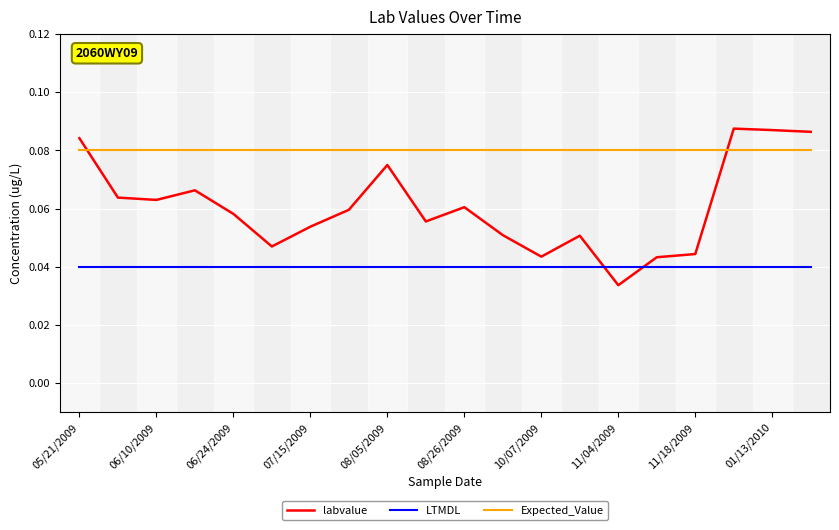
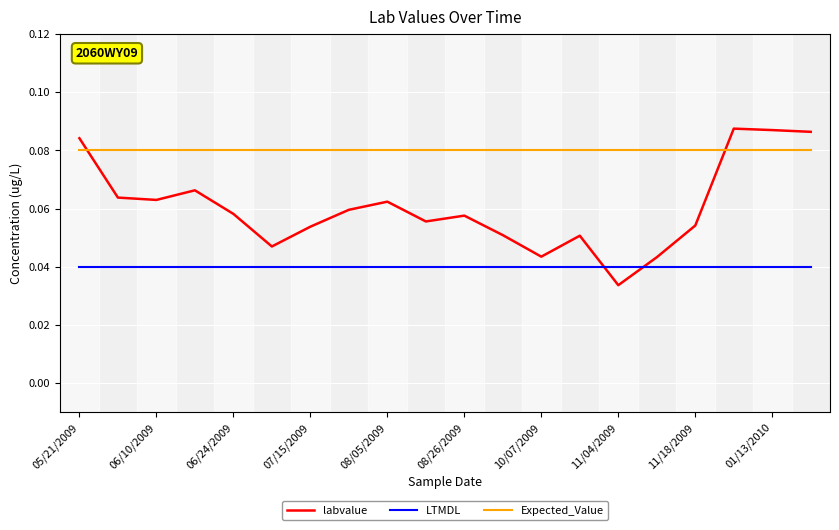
  {
    "labvalue": {
      "05/21/2009": 0.084,
      "06/10/2009": 0.063,
      "06/24/2009": 0.058,
      "07/15/2009": 0.054,
-     "08/05/2009": 0.075,
-     "08/26/2009": 0.061,
+     "08/05/2009": 0.062,
+     "08/26/2009": 0.058,
      "10/07/2009": 0.044,
      "11/04/2009": 0.034,
-     "11/18/2009": 0.044,
+     "11/18/2009": 0.054,
      "01/13/2010": 0.087
    },
    "LTMDL": {
      "05/21/2009": 0.040,
      "06/10/2009": 0.040,
      "06/24/2009": 0.040,
      "07/15/2009": 0.040,
      "08/05/2009": 0.040,
      "08/26/2009": 0.040,
      "10/07/2009": 0.040,
      "11/04/2009": 0.040,
      "11/18/2009": 0.040,
      "01/13/2010": 0.040
    },
    "Expected_Value": {
      "05/21/2009": 0.080,
      "06/10/2009": 0.080,
      "06/24/2009": 0.080,
      "07/15/2009": 0.080,
      "08/05/2009": 0.080,
      "08/26/2009": 0.080,
      "10/07/2009": 0.080,
      "11/04/2009": 0.080,
      "11/18/2009": 0.080,
      "01/13/2010": 0.080
    }
  }
